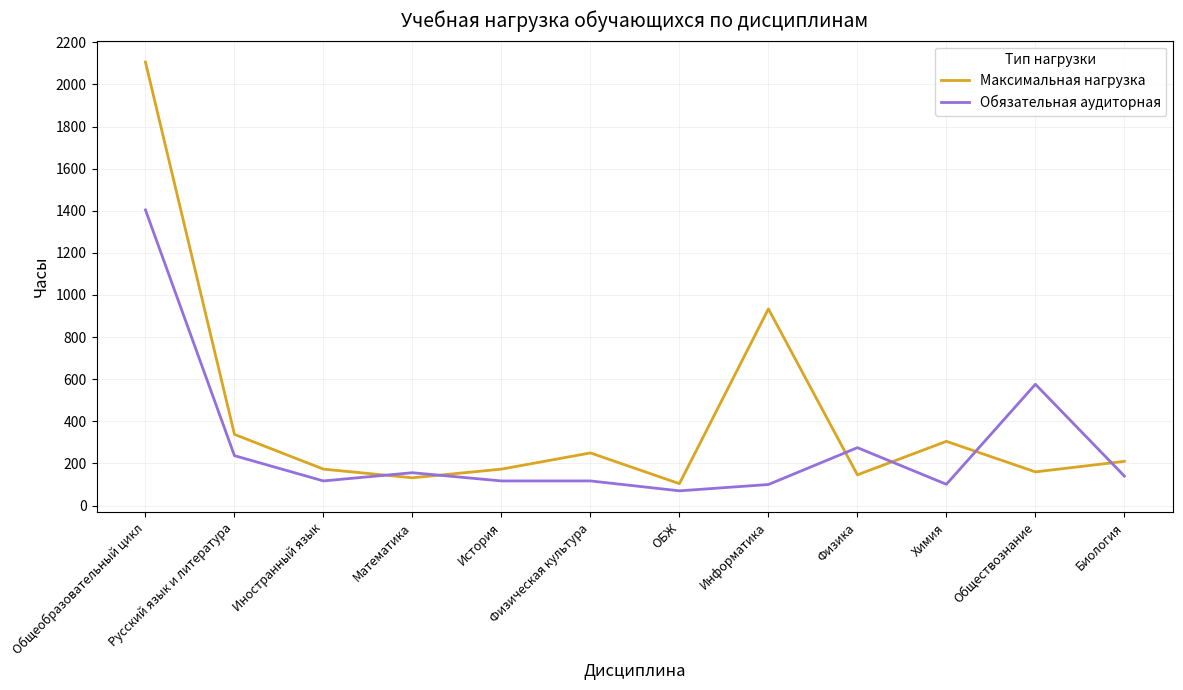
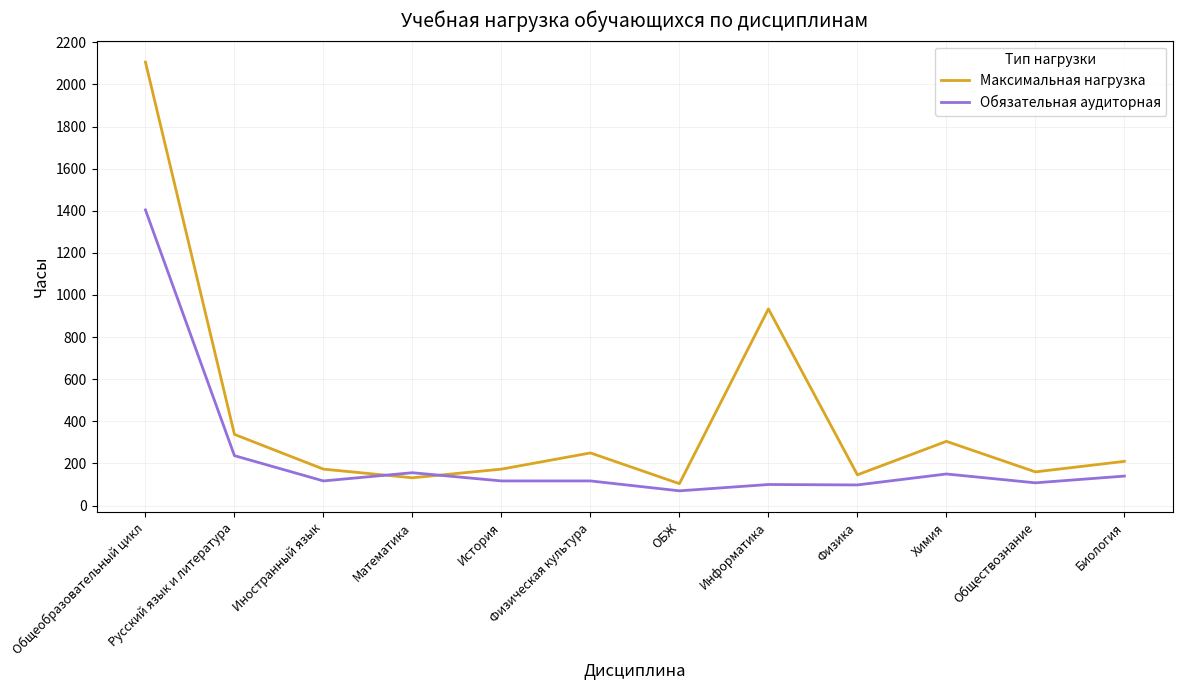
  {
    "Максимальная нагрузка": {
      "Общеобразовательный цикл": 2110,
      "Русский язык и литература": 340,
      "Иностранный язык": 170,
      "Математика": 130,
      "История": 170,
      "Физическая культура": 250,
      "ОБЖ": 100,
      "Информатика": 930,
      "Физика": 150,
      "Химия": 310,
      "Обществознание": 160,
      "Биология": 210
    },
    "Обязательная аудиторная": {
      "Общеобразовательный цикл": 1400,
      "Русский язык и литература": 240,
      "Иностранный язык": 120,
      "Математика": 160,
      "История": 120,
      "Физическая культура": 120,
      "ОБЖ": 70,
      "Информатика": 100,
-     "Физика": 280,
-     "Химия": 100,
-     "Обществознание": 580,
+     "Физика": 100,
+     "Химия": 150,
+     "Обществознание": 110,
      "Биология": 140
    }
  }
